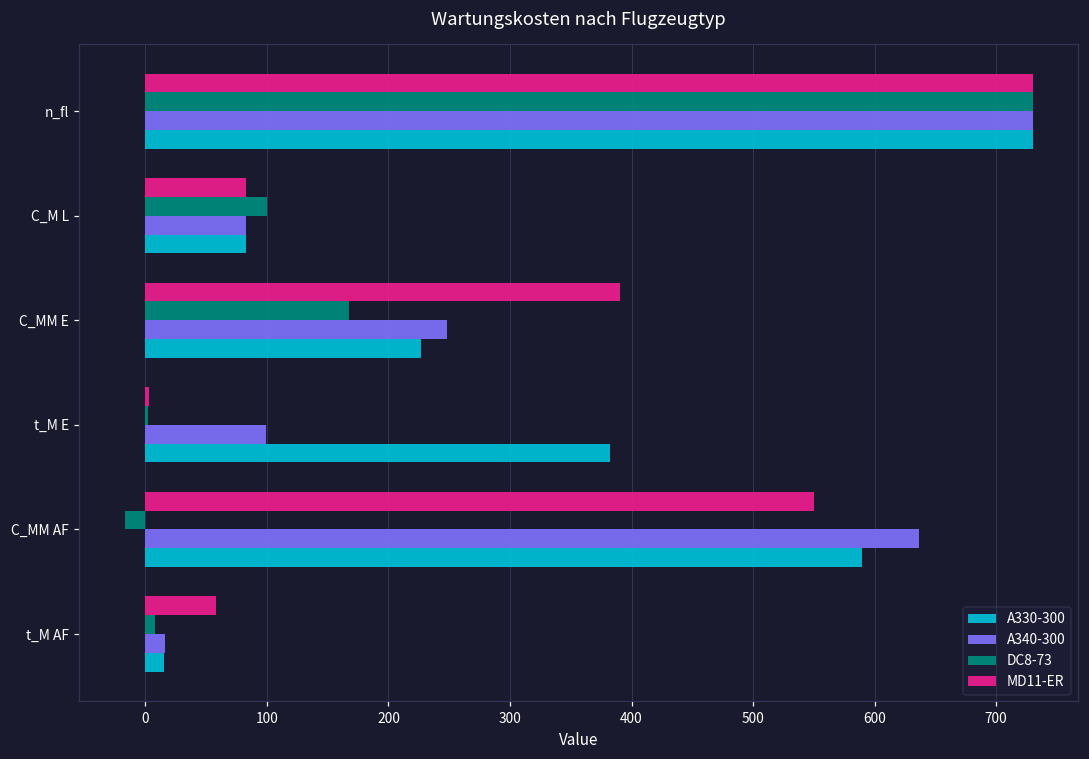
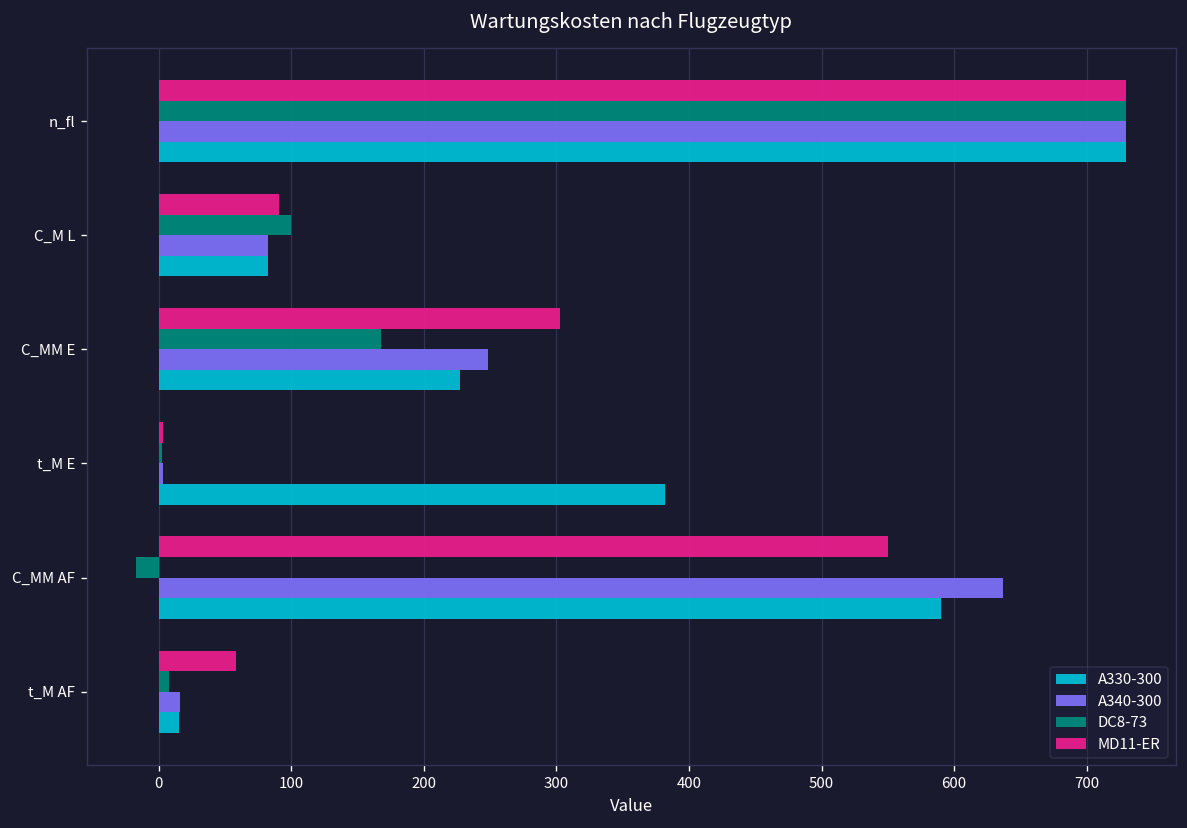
  {
    "A330-300": {
      "n_fl": 730,
      "C_M L": 83,
      "C_MM E": 227,
      "t_M E": 382,
      "C_MM AF": 590,
      "t_M AF": 15
    },
    "A340-300": {
      "n_fl": 730,
      "C_M L": 83,
      "C_MM E": 249,
-     "t_M E": 99,
+     "t_M E": 3,
      "C_MM AF": 637,
      "t_M AF": 16
    },
    "DC8-73": {
      "n_fl": 730,
      "C_M L": 100,
      "C_MM E": 168,
      "t_M E": 2,
      "C_MM AF": -17,
      "t_M AF": 8
    },
    "MD11-ER": {
      "n_fl": 730,
-     "C_M L": 83,
-     "C_MM E": 390,
+     "C_M L": 91,
+     "C_MM E": 302,
      "t_M E": 3,
      "C_MM AF": 550,
      "t_M AF": 58
    }
  }
